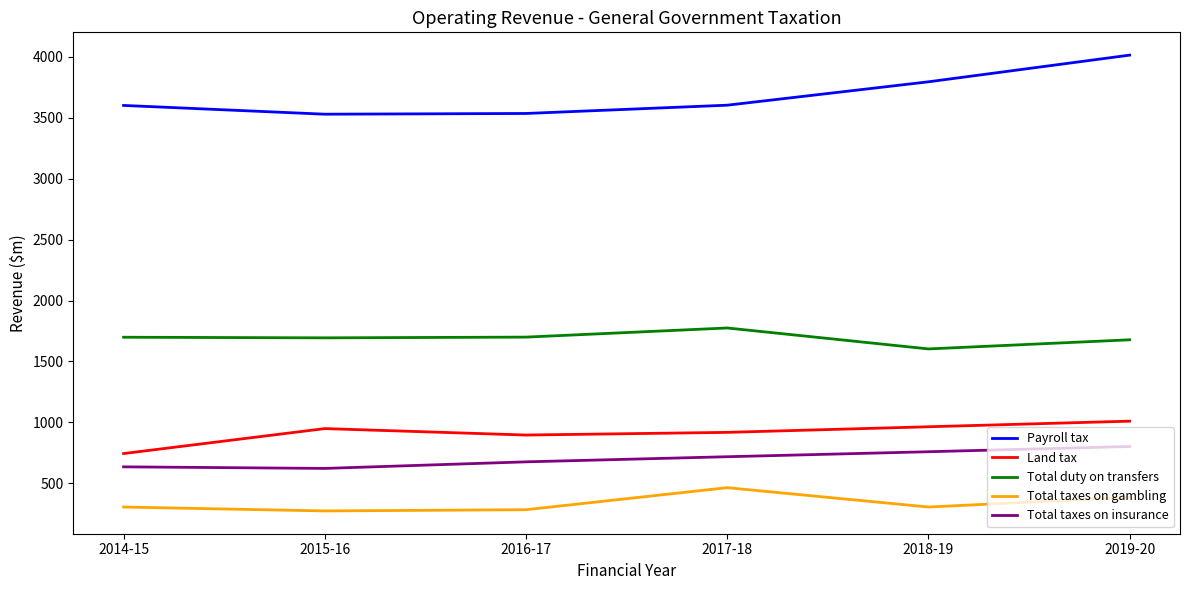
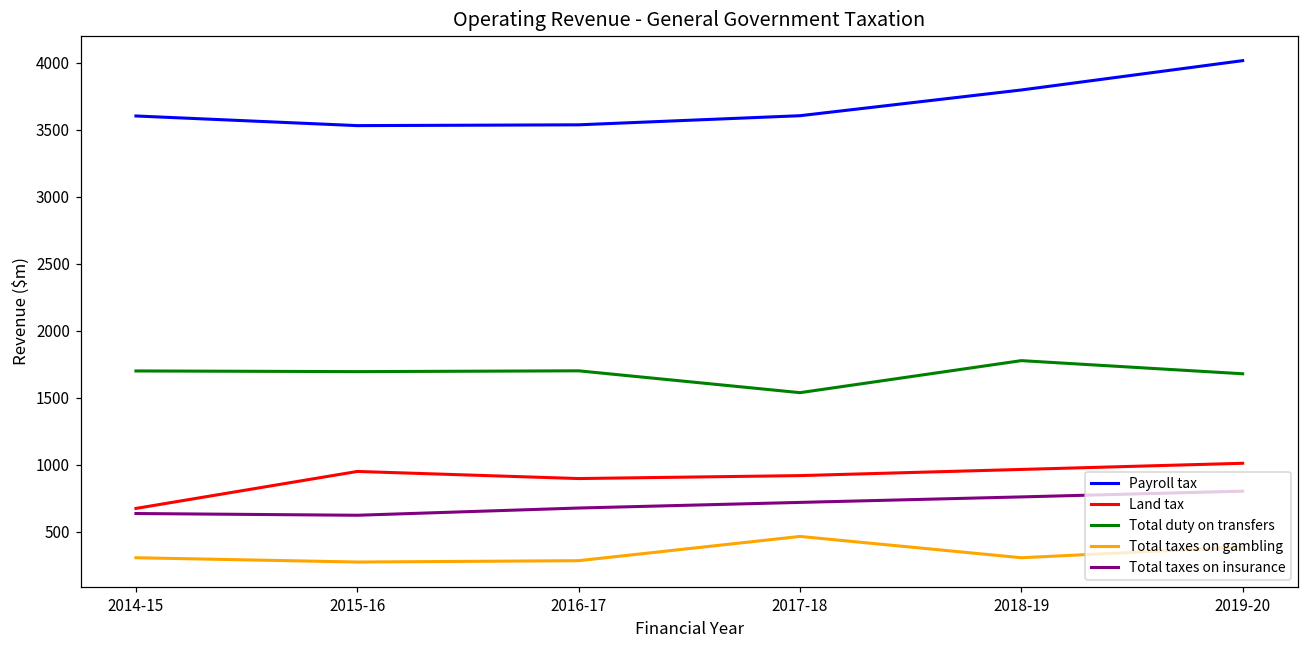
  {
    "Payroll tax": {
      "2014-15": 3600,
      "2015-16": 3530,
      "2016-17": 3540,
      "2017-18": 3600,
      "2018-19": 3800,
      "2019-20": 4020
    },
    "Land tax": {
-     "2014-15": 740,
+     "2014-15": 670,
      "2015-16": 950,
      "2016-17": 900,
      "2017-18": 920,
      "2018-19": 960,
      "2019-20": 1010
    },
    "Total duty on transfers": {
      "2014-15": 1700,
      "2015-16": 1690,
      "2016-17": 1700,
-     "2017-18": 1780,
-     "2018-19": 1600,
+     "2017-18": 1540,
+     "2018-19": 1780,
      "2019-20": 1680
    },
    "Total taxes on gambling": {
      "2014-15": 310,
      "2015-16": 270,
      "2016-17": 280,
      "2017-18": 460,
      "2018-19": 310
    },
    "Total taxes on insurance": {
      "2014-15": 640,
      "2015-16": 620,
      "2016-17": 680,
      "2017-18": 720,
      "2018-19": 760
    }
  }
